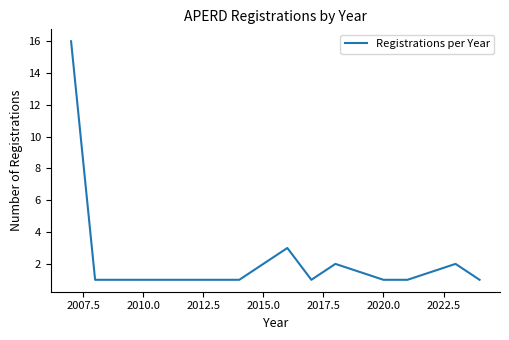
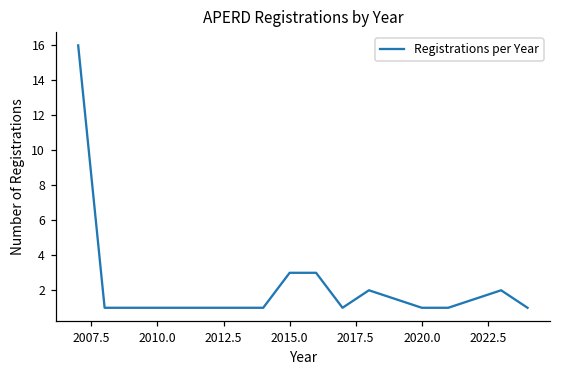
  {
-   "2015.0": 2,
+   "2015.0": 3,
    "2020.0": 1
  }
